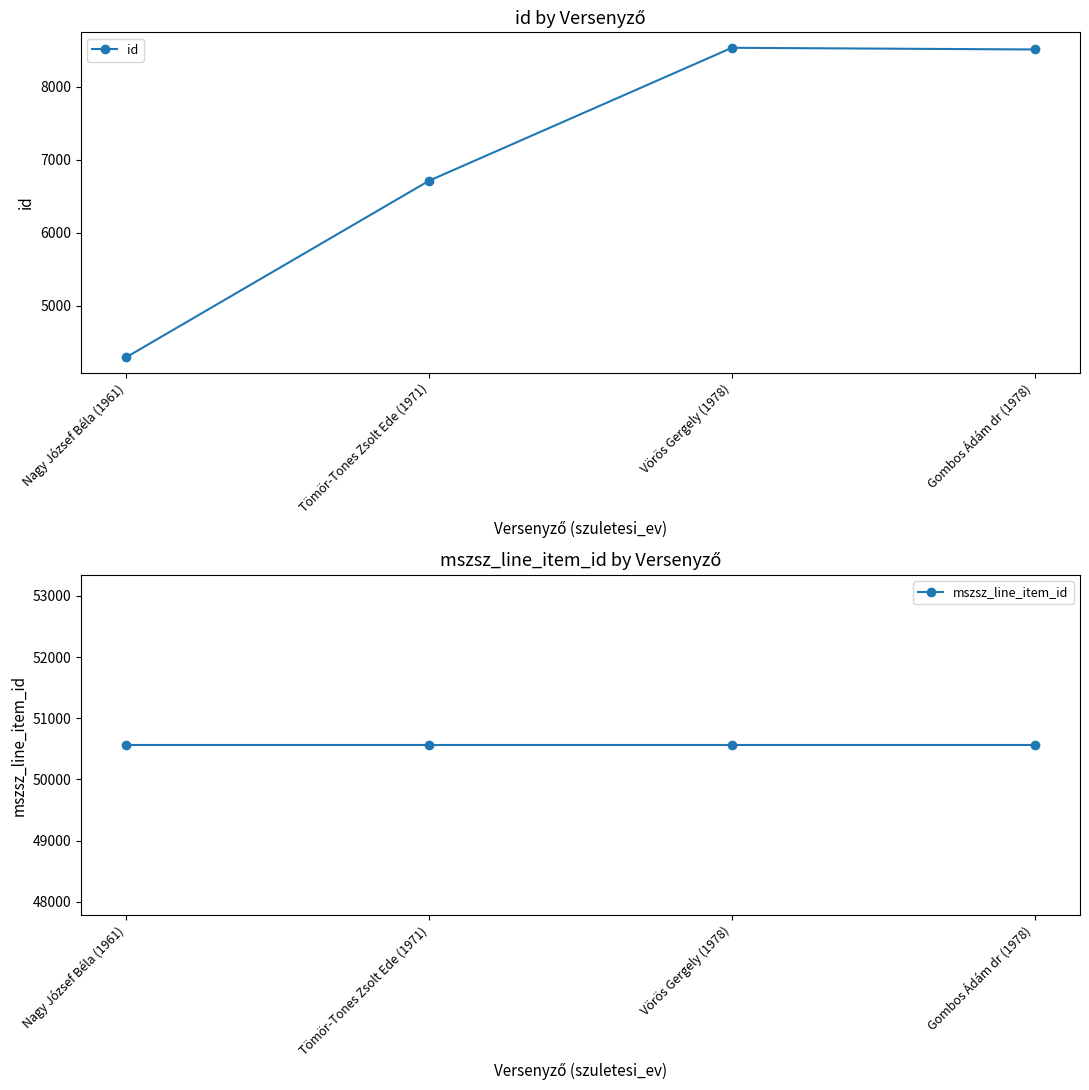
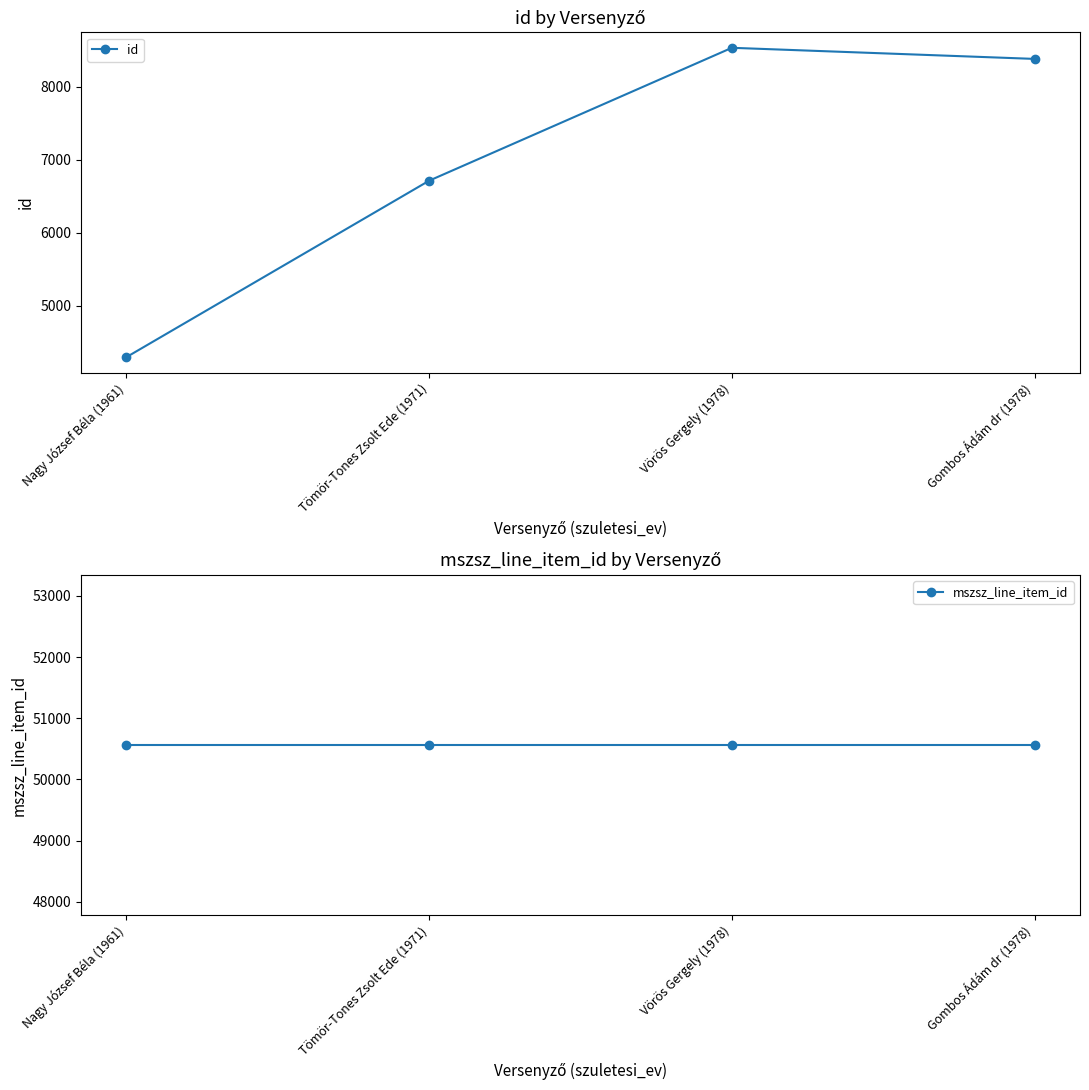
  {
    "id by Versenyző": {
      "Nagy József Béla (1961)": 4300,
      "Tömör-Tones Zsolt Ede (1971)": 6700,
      "Vörös Gergely (1978)": 8500,
-     "Gombos Ádám dr (1978)": 8500
+     "Gombos Ádám dr (1978)": 8400
    },
    "mszsz_line_item_id by Versenyző": {
      "Nagy József Béla (1961)": 50600,
      "Tömör-Tones Zsolt Ede (1971)": 50600,
      "Vörös Gergely (1978)": 50600,
      "Gombos Ádám dr (1978)": 50600
    }
  }
